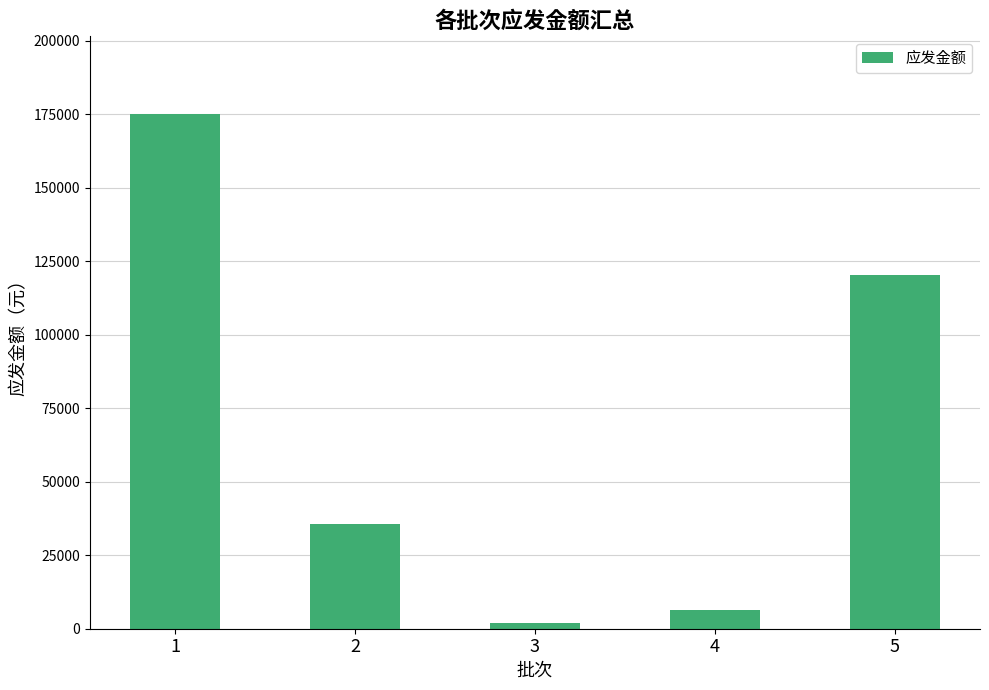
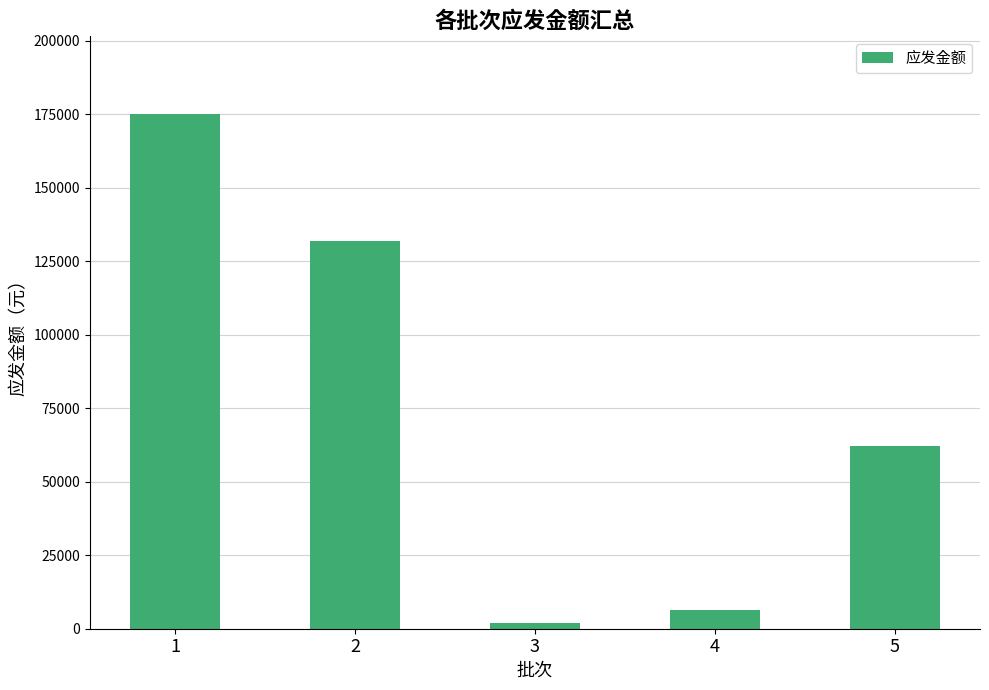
  {
    "1": 175000,
-   "2": 36000,
+   "2": 132000,
    "3": 2000,
    "4": 6000,
-   "5": 120000
+   "5": 62000
  }
